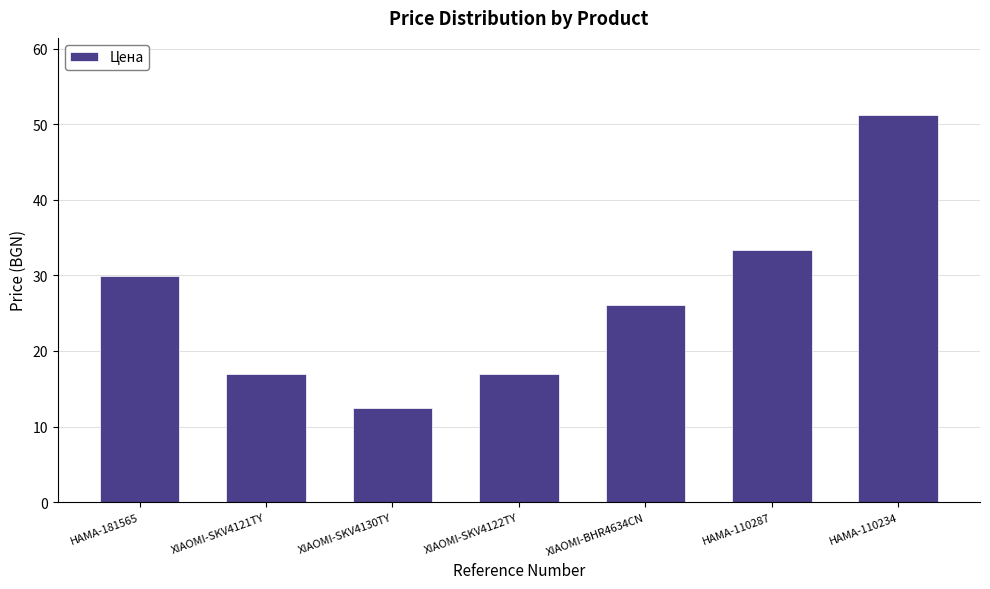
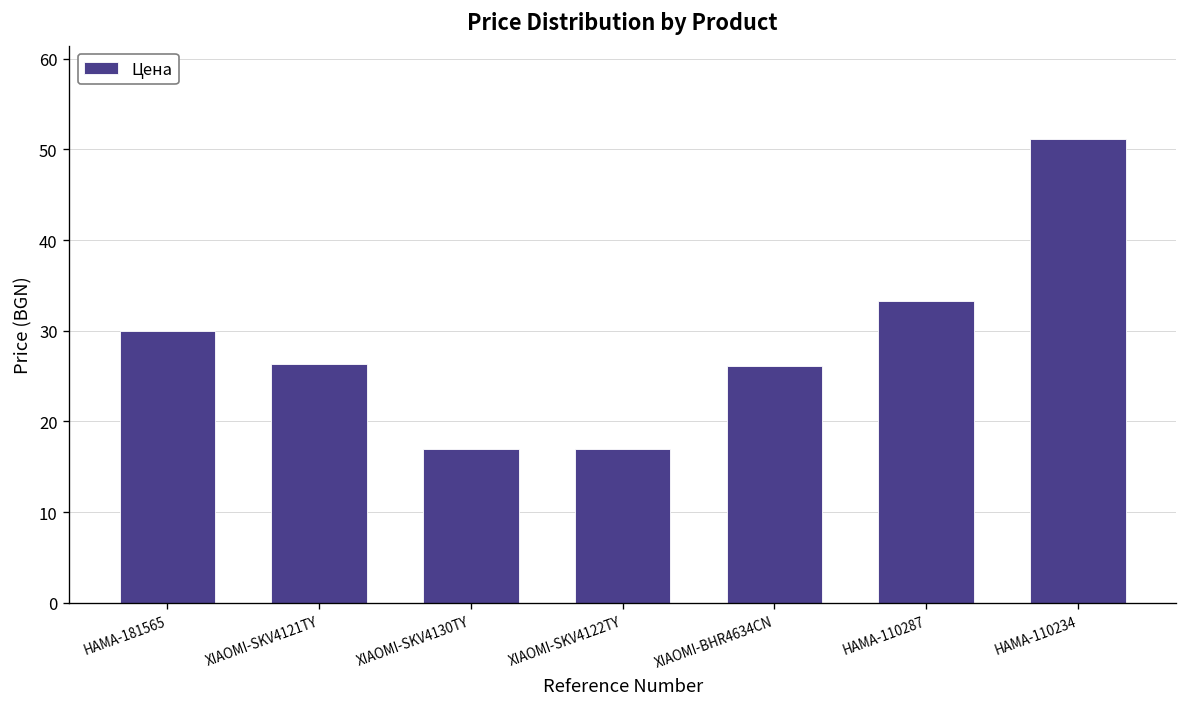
  {
    "HAMA-181565": 30,
-   "XIAOMI-SKV4121TY": 17,
-   "XIAOMI-SKV4130TY": 12,
+   "XIAOMI-SKV4121TY": 26,
+   "XIAOMI-SKV4130TY": 17,
    "XIAOMI-SKV4122TY": 17,
    "XIAOMI-BHR4634CN": 26,
    "HAMA-110287": 33,
    "HAMA-110234": 51
  }
